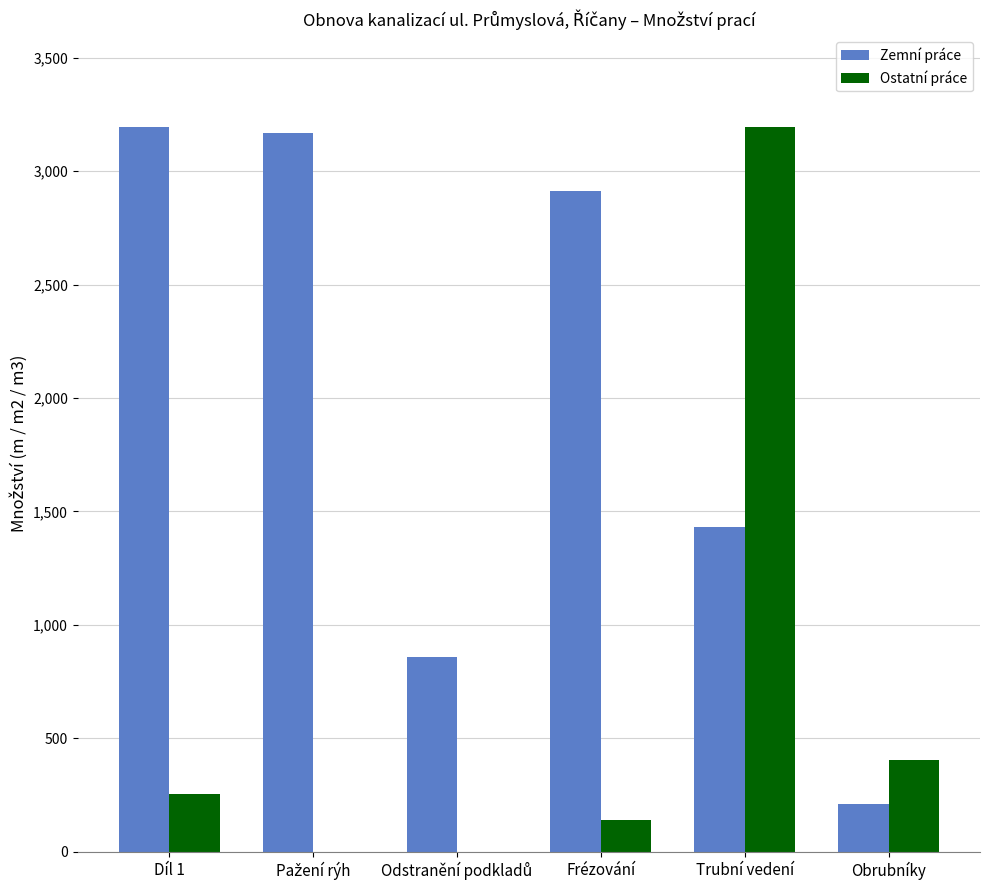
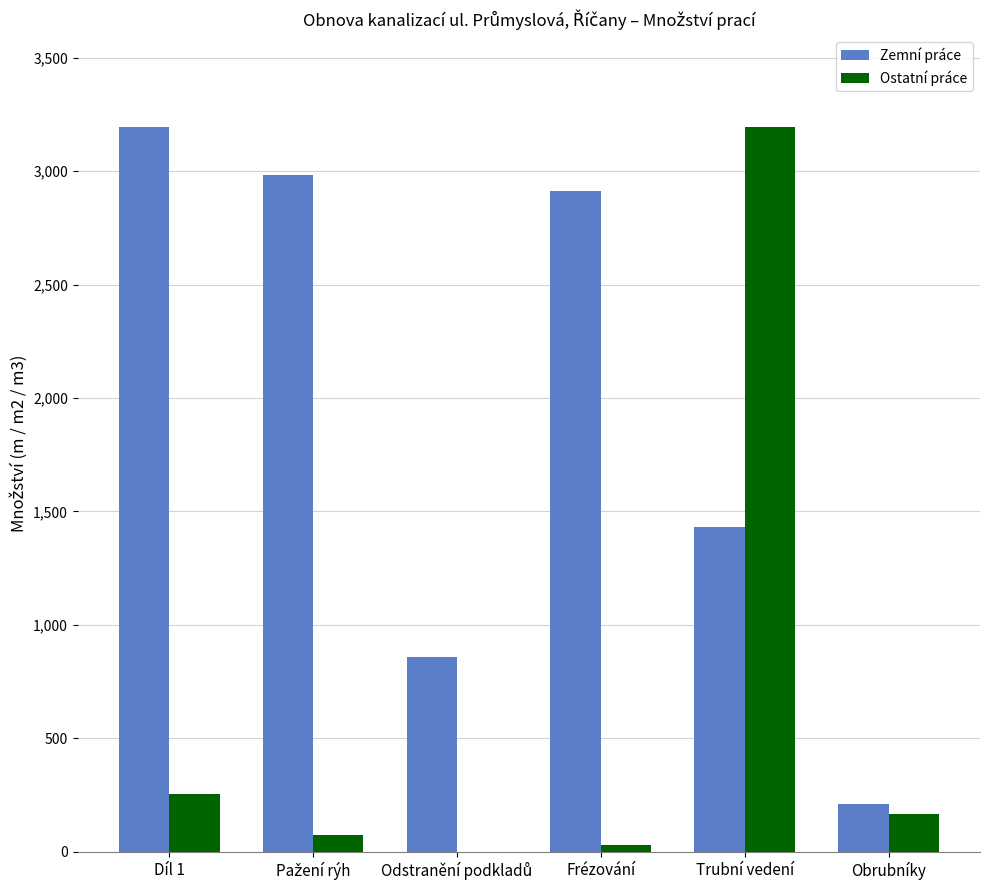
  {
    "Zemní práce": {
      "Díl 1": "3,200",
-     "Pažení rýh": "3,170",
+     "Pažení rýh": "2,980",
      "Odstranění podkladů": "860",
      "Frézování": "2,910",
      "Trubní vedení": "1,430",
      "Obrubníky": "210"
    },
    "Ostatní práce": {
      "Díl 1": "250",
-     "Pažení rýh": "0",
-     "Frézování": "140",
+     "Pažení rýh": "70",
+     "Frézování": "30",
      "Trubní vedení": "3,200",
-     "Obrubníky": "400"
+     "Obrubníky": "170"
    }
  }
